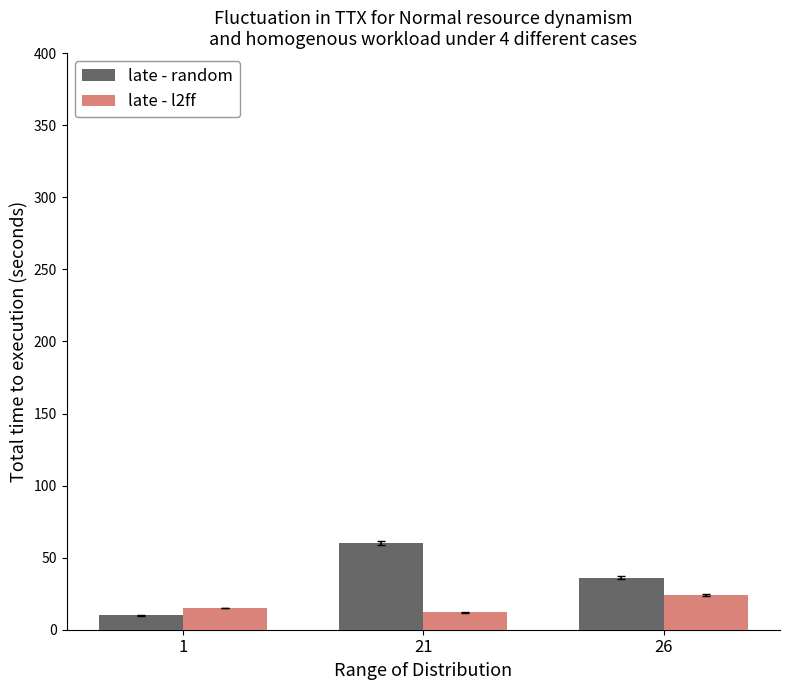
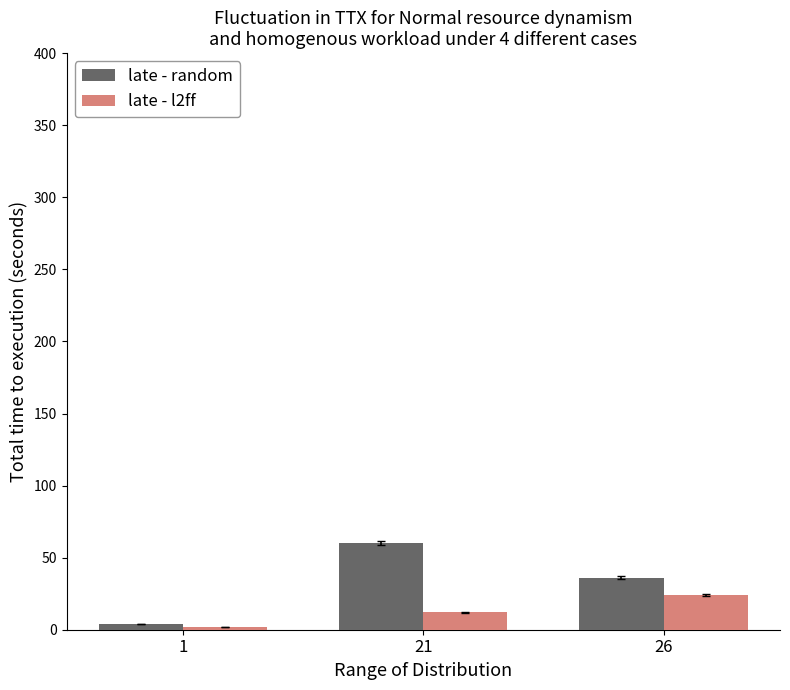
  {
    "late - random": {
-     "1": 10,
+     "1": 4,
      "21": 60,
      "26": 36
    },
    "late - l2ff": {
-     "1": 15,
+     "1": 2,
      "21": 12,
      "26": 24
    }
  }
